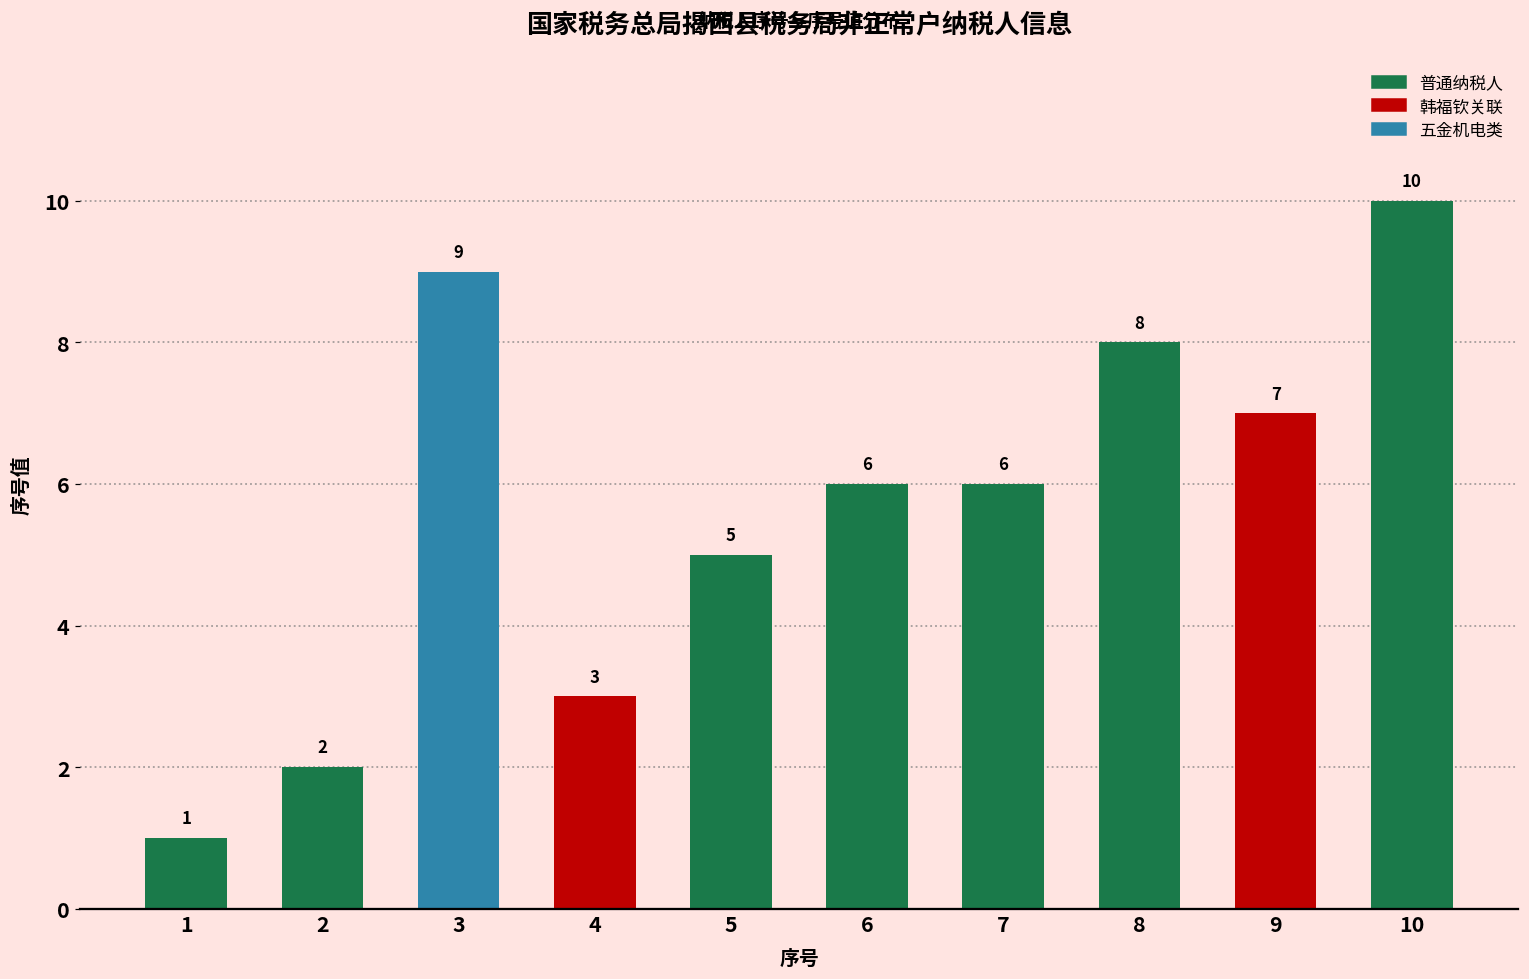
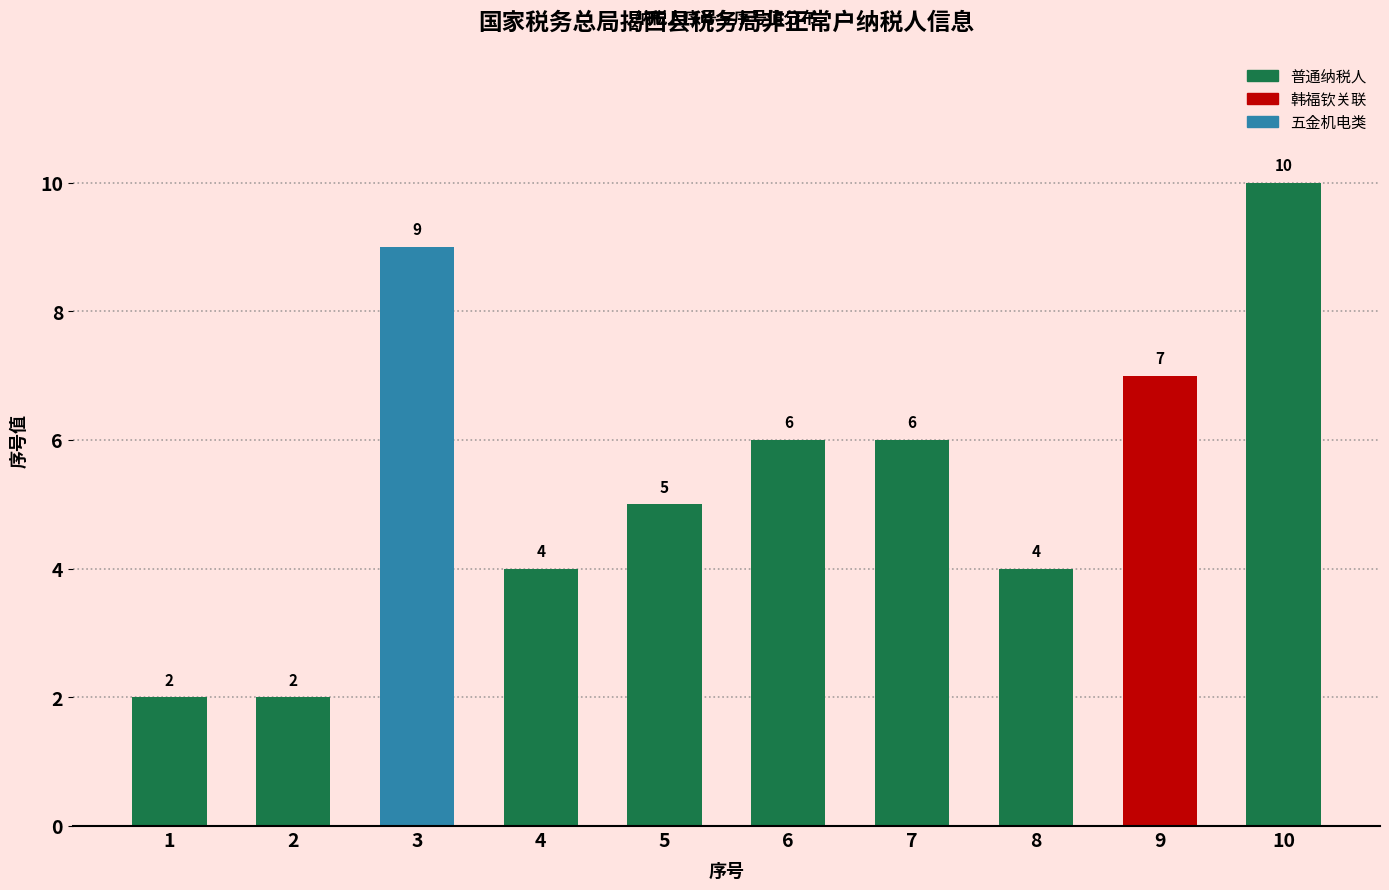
  {
-   "1": 1,
+   "1": 2,
    "2": 2,
    "3": 9,
-   "4": 3,
+   "4": 4,
    "5": 5,
    "6": 6,
    "7": 6,
-   "8": 8,
+   "8": 4,
    "9": 7,
    "10": 10
  }
